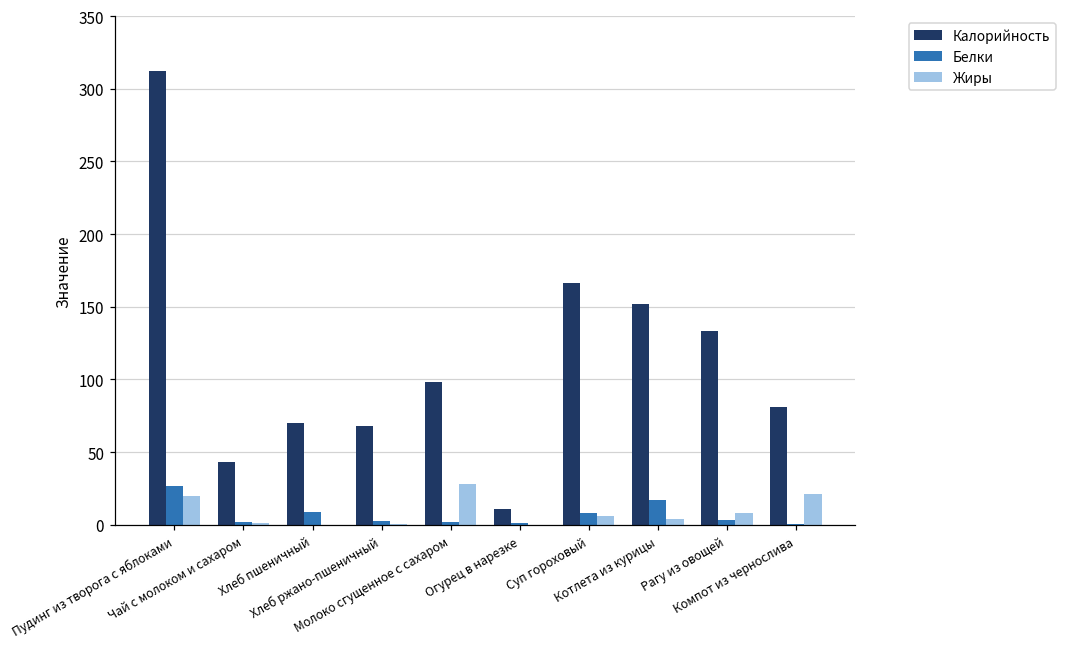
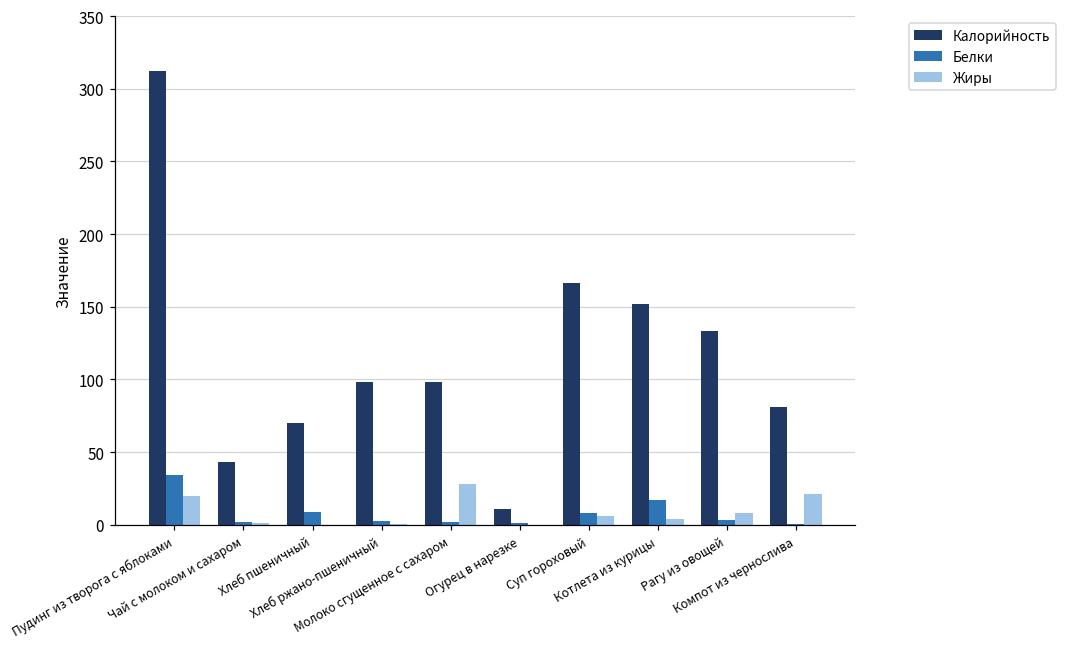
  {
    "Калорийность": {
      "Пудинг из творога с яблоками": 312,
      "Чай с молоком и сахаром": 43,
      "Хлеб пшеничный": 70,
-     "Хлеб ржано-пшеничный": 68,
+     "Хлеб ржано-пшеничный": 98,
      "Молоко сгущенное с сахаром": 98,
      "Огурец в нарезке": 11,
      "Суп гороховый": 166,
      "Котлета из курицы": 152,
      "Рагу из овощей": 133,
      "Компот из чернослива": 81
    },
    "Белки": {
-     "Пудинг из творога с яблоками": 27,
+     "Пудинг из творога с яблоками": 34,
      "Чай с молоком и сахаром": 2,
      "Хлеб пшеничный": 9,
      "Хлеб ржано-пшеничный": 3,
      "Молоко сгущенное с сахаром": 2,
      "Суп гороховый": 8,
      "Котлета из курицы": 17,
      "Рагу из овощей": 3
    },
    "Жиры": {
      "Пудинг из творога с яблоками": 20,
      "Молоко сгущенное с сахаром": 28,
      "Огурец в нарезке": 0,
      "Суп гороховый": 6,
      "Котлета из курицы": 4,
      "Рагу из овощей": 8,
      "Компот из чернослива": 21
    }
  }
